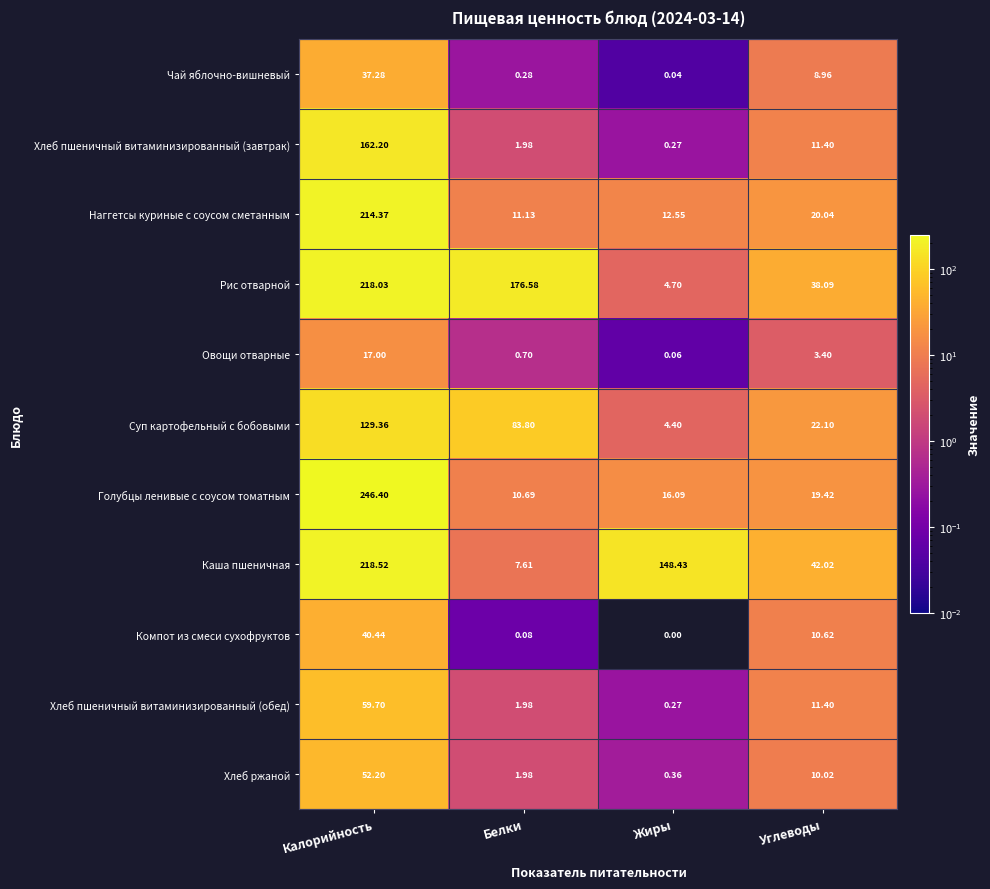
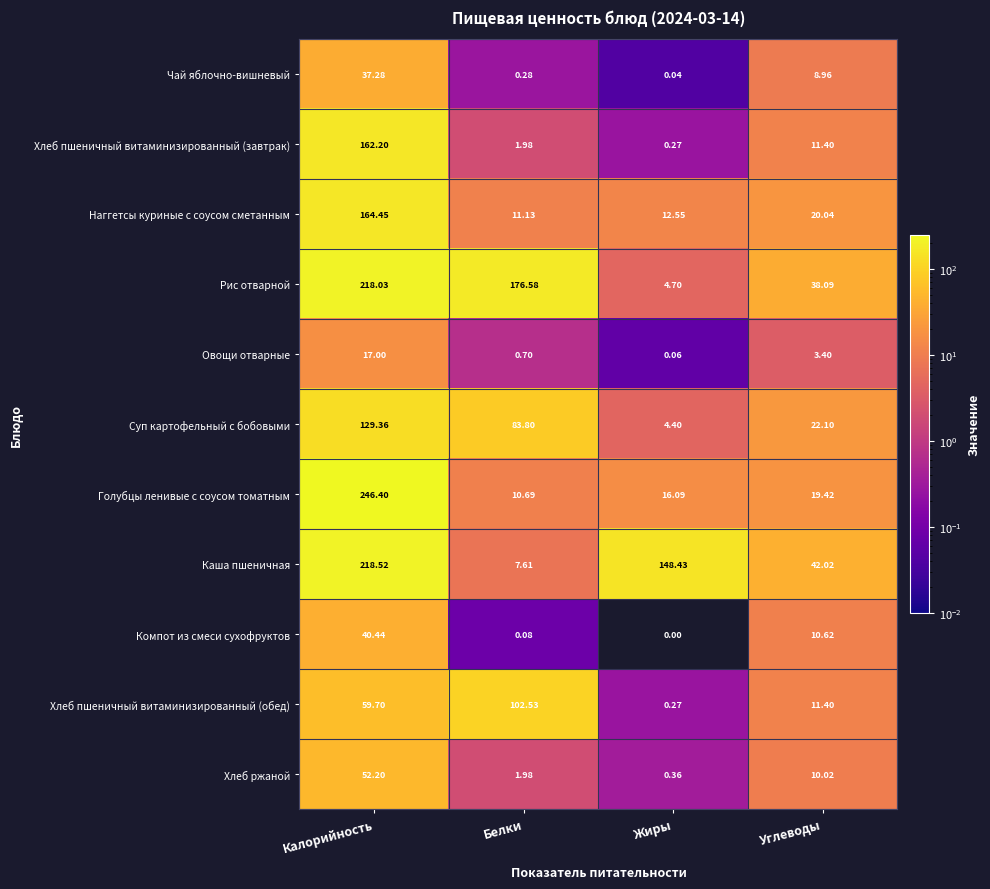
  {
    "Чай яблочно-вишневый": {
      "Калорийность": 37.28,
      "Белки": 0.28,
      "Жиры": 0.04,
      "Углеводы": 8.96
    },
    "Хлеб пшеничный витаминизированный (завтрак)": {
      "Калорийность": 162.20,
      "Белки": 1.98,
      "Жиры": 0.27,
      "Углеводы": 11.40
    },
    "Наггетсы куриные с соусом сметанным": {
-     "Калорийность": 214.37,
+     "Калорийность": 164.45,
      "Белки": 11.13,
      "Жиры": 12.55,
      "Углеводы": 20.04
    },
    "Рис отварной": {
      "Калорийность": 218.03,
      "Белки": 176.58,
      "Жиры": 4.70,
      "Углеводы": 38.09
    },
    "Овощи отварные": {
      "Калорийность": 17.00,
      "Белки": 0.70,
      "Жиры": 0.06,
      "Углеводы": 3.40
    },
    "Суп картофельный с бобовыми": {
      "Калорийность": 129.36,
      "Белки": 83.80,
      "Жиры": 4.40,
      "Углеводы": 22.10
    },
    "Голубцы ленивые с соусом томатным": {
      "Калорийность": 246.40,
      "Белки": 10.69,
      "Жиры": 16.09,
      "Углеводы": 19.42
    },
    "Каша пшеничная": {
      "Калорийность": 218.52,
      "Белки": 7.61,
      "Жиры": 148.43,
      "Углеводы": 42.02
    },
    "Компот из смеси сухофруктов": {
      "Калорийность": 40.44,
      "Белки": 0.08,
      "Жиры": 0.00,
      "Углеводы": 10.62
    },
    "Хлеб пшеничный витаминизированный (обед)": {
      "Калорийность": 59.70,
-     "Белки": 1.98,
+     "Белки": 102.53,
      "Жиры": 0.27,
      "Углеводы": 11.40
    },
    "Хлеб ржаной": {
      "Калорийность": 52.20,
      "Белки": 1.98,
      "Жиры": 0.36,
      "Углеводы": 10.02
    }
  }
